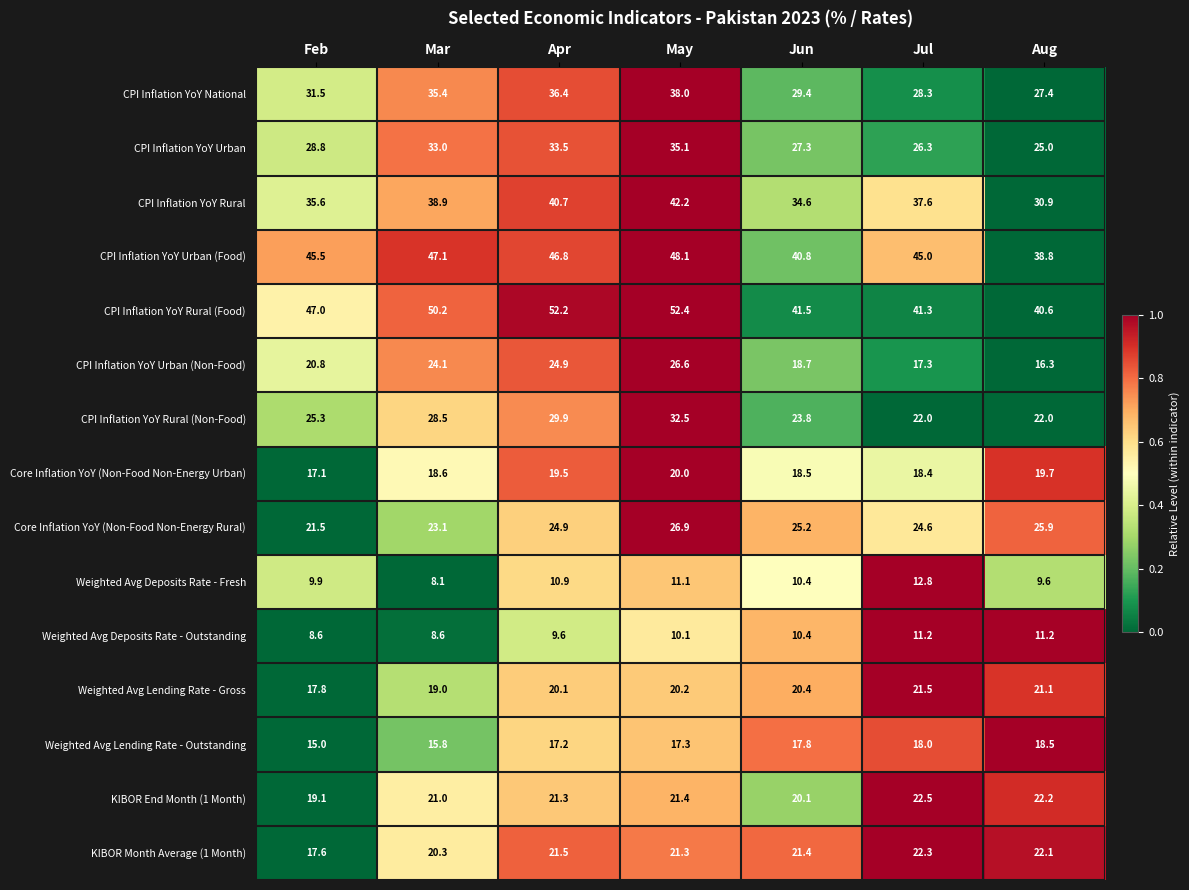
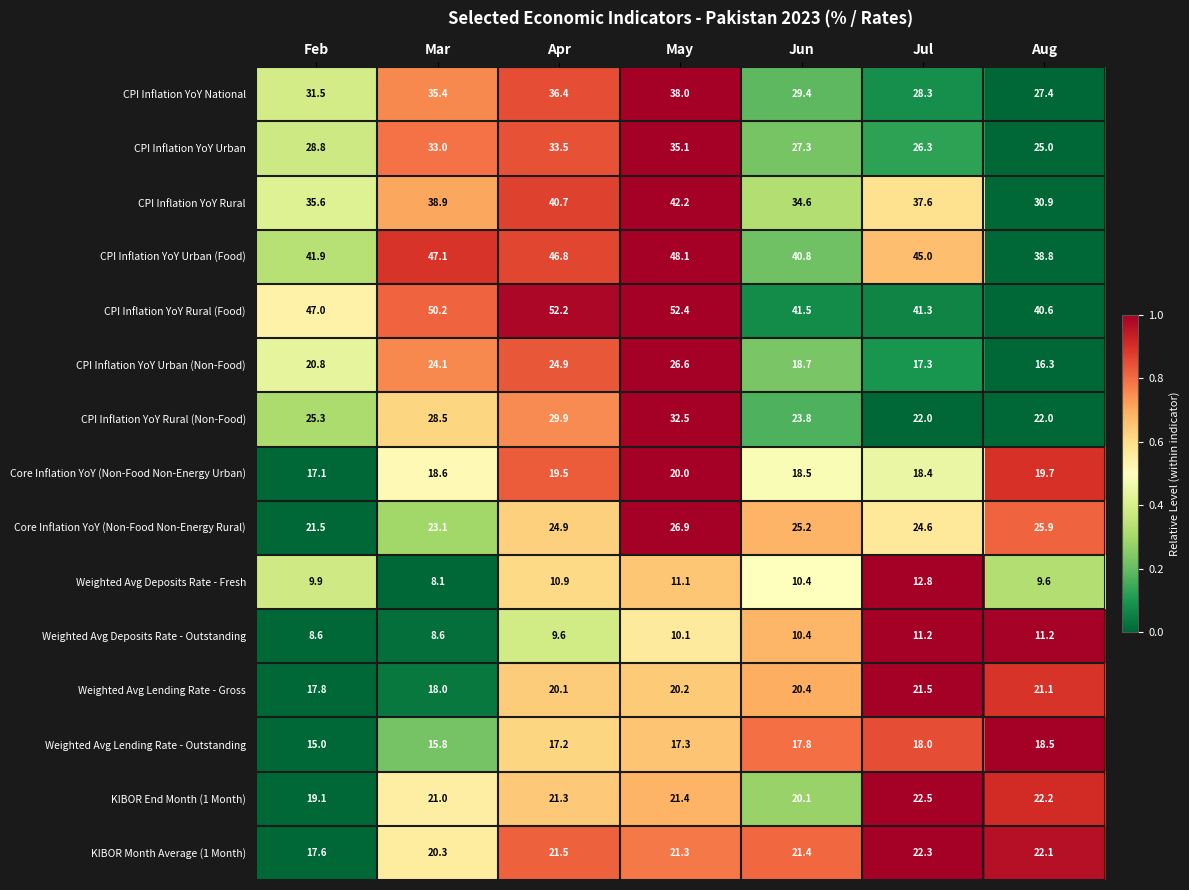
  {
    "CPI Inflation YoY National": {
      "Feb": 31.5,
      "Mar": 35.4,
      "Apr": 36.4,
      "May": 38.0,
      "Jun": 29.4,
      "Jul": 28.3,
      "Aug": 27.4
    },
    "CPI Inflation YoY Urban": {
      "Feb": 28.8,
      "Mar": 33.0,
      "Apr": 33.5,
      "May": 35.1,
      "Jun": 27.3,
      "Jul": 26.3,
      "Aug": 25.0
    },
    "CPI Inflation YoY Rural": {
      "Feb": 35.6,
      "Mar": 38.9,
      "Apr": 40.7,
      "May": 42.2,
      "Jun": 34.6,
      "Jul": 37.6,
      "Aug": 30.9
    },
    "CPI Inflation YoY Urban (Food)": {
-     "Feb": 45.5,
+     "Feb": 41.9,
      "Mar": 47.1,
      "Apr": 46.8,
      "May": 48.1,
      "Jun": 40.8,
      "Jul": 45.0,
      "Aug": 38.8
    },
    "CPI Inflation YoY Rural (Food)": {
      "Feb": 47.0,
      "Mar": 50.2,
      "Apr": 52.2,
      "May": 52.4,
      "Jun": 41.5,
      "Jul": 41.3,
      "Aug": 40.6
    },
    "CPI Inflation YoY Urban (Non-Food)": {
      "Feb": 20.8,
      "Mar": 24.1,
      "Apr": 24.9,
      "May": 26.6,
      "Jun": 18.7,
      "Jul": 17.3,
      "Aug": 16.3
    },
    "CPI Inflation YoY Rural (Non-Food)": {
      "Feb": 25.3,
      "Mar": 28.5,
      "Apr": 29.9,
      "May": 32.5,
      "Jun": 23.8,
      "Jul": 22.0,
      "Aug": 22.0
    },
    "Core Inflation YoY (Non-Food Non-Energy Urban)": {
      "Feb": 17.1,
      "Mar": 18.6,
      "Apr": 19.5,
      "May": 20.0,
      "Jun": 18.5,
      "Jul": 18.4,
      "Aug": 19.7
    },
    "Core Inflation YoY (Non-Food Non-Energy Rural)": {
      "Feb": 21.5,
      "Mar": 23.1,
      "Apr": 24.9,
      "May": 26.9,
      "Jun": 25.2,
      "Jul": 24.6,
      "Aug": 25.9
    },
    "Weighted Avg Deposits Rate - Fresh": {
      "Feb": 9.9,
      "Mar": 8.1,
      "Apr": 10.9,
      "May": 11.1,
      "Jun": 10.4,
      "Jul": 12.8,
      "Aug": 9.6
    },
    "Weighted Avg Deposits Rate - Outstanding": {
      "Feb": 8.6,
      "Mar": 8.6,
      "Apr": 9.6,
      "May": 10.1,
      "Jun": 10.4,
      "Jul": 11.2,
      "Aug": 11.2
    },
    "Weighted Avg Lending Rate - Gross": {
      "Feb": 17.8,
-     "Mar": 19.0,
+     "Mar": 18.0,
      "Apr": 20.1,
      "May": 20.2,
      "Jun": 20.4,
      "Jul": 21.5,
      "Aug": 21.1
    },
    "Weighted Avg Lending Rate - Outstanding": {
      "Feb": 15.0,
      "Mar": 15.8,
      "Apr": 17.2,
      "May": 17.3,
      "Jun": 17.8,
      "Jul": 18.0,
      "Aug": 18.5
    },
    "KIBOR End Month (1 Month)": {
      "Feb": 19.1,
      "Mar": 21.0,
      "Apr": 21.3,
      "May": 21.4,
      "Jun": 20.1,
      "Jul": 22.5,
      "Aug": 22.2
    },
    "KIBOR Month Average (1 Month)": {
      "Feb": 17.6,
      "Mar": 20.3,
      "Apr": 21.5,
      "May": 21.3,
      "Jun": 21.4,
      "Jul": 22.3,
      "Aug": 22.1
    }
  }
